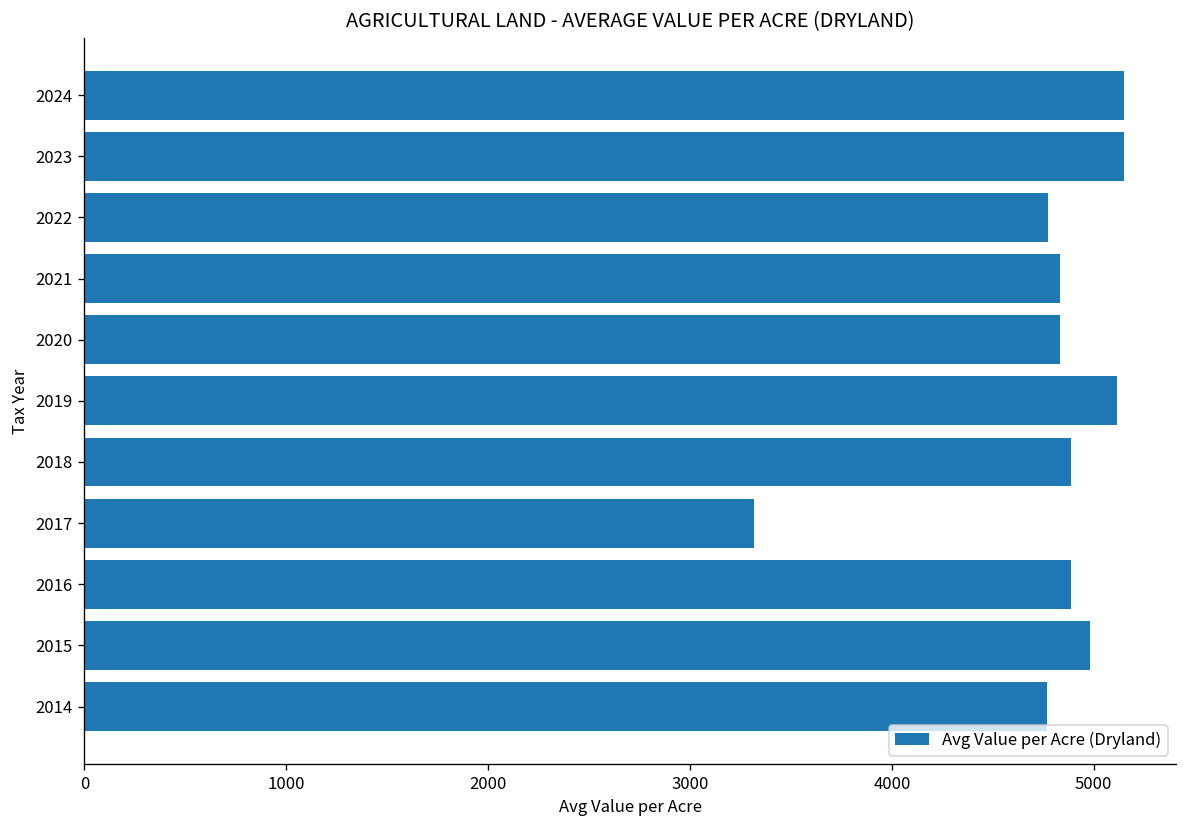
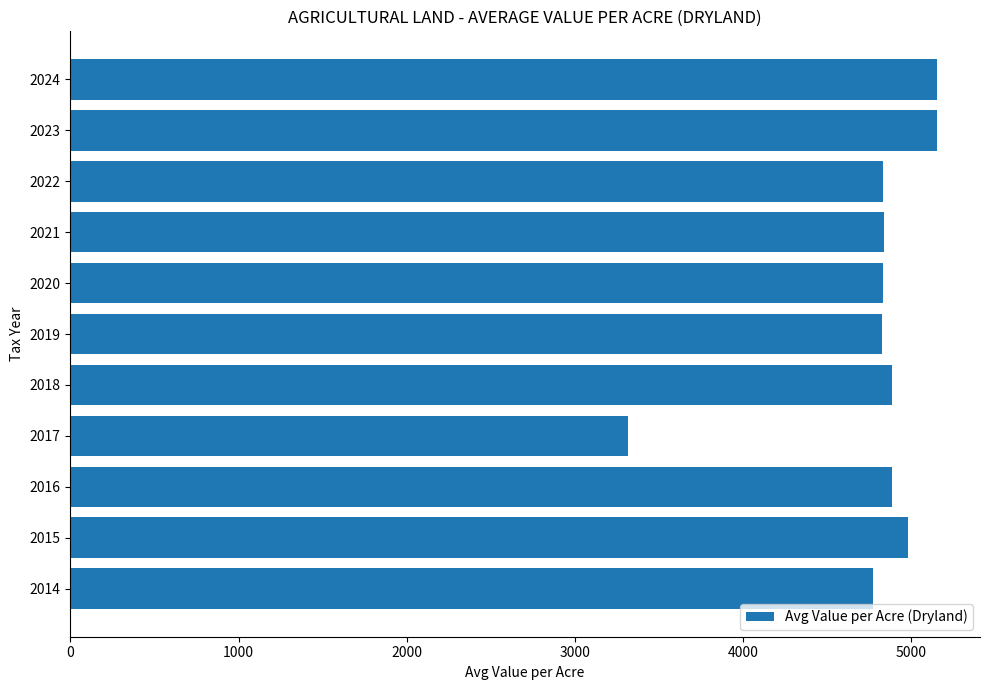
  {
    "2024": 5150,
    "2023": 5150,
-   "2022": 4770,
+   "2022": 4830,
    "2021": 4830,
    "2020": 4830,
-   "2019": 5110,
+   "2019": 4820,
    "2018": 4890,
    "2017": 3320,
    "2016": 4880,
    "2015": 4980,
    "2014": 4770
  }
